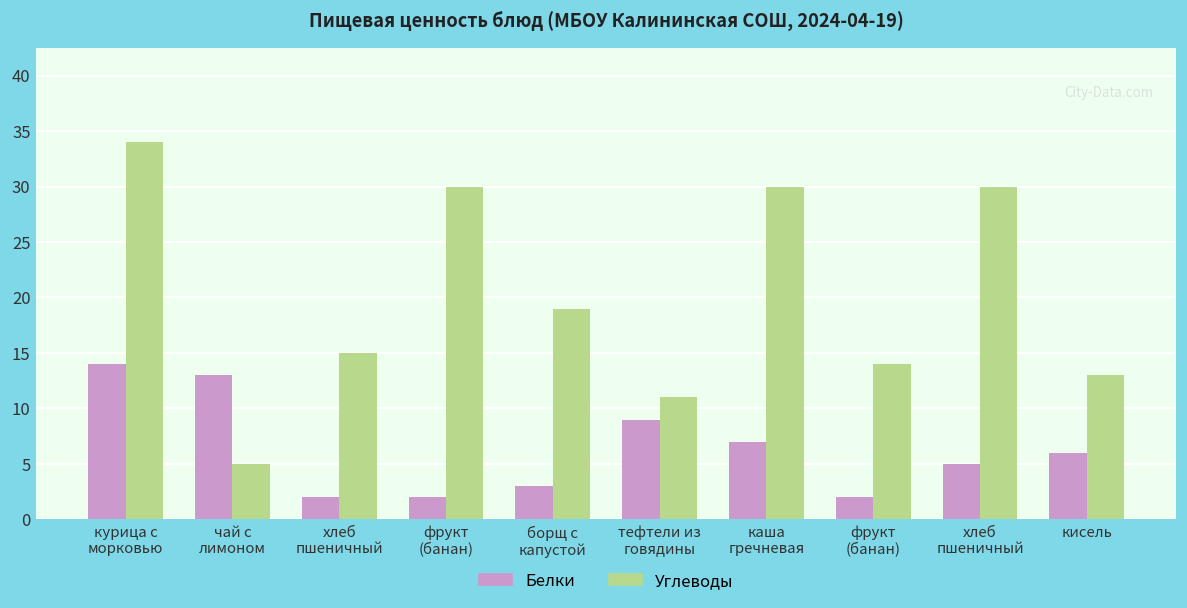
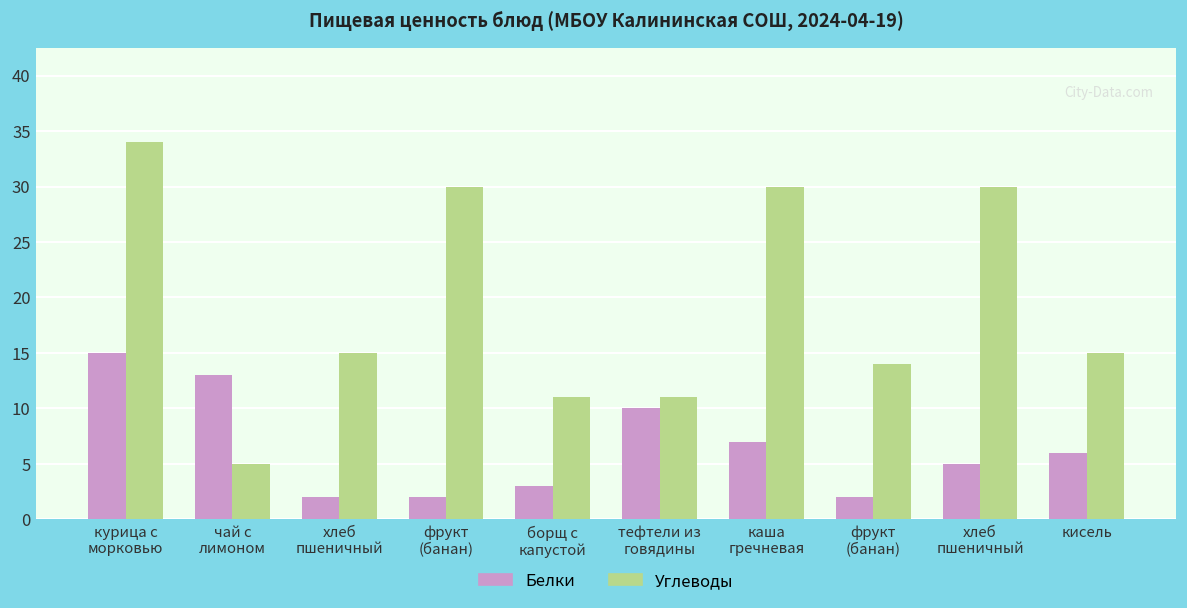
  {
    "Белки": {
-     "курица с морковью": 14,
+     "курица с морковью": 15,
      "чай с лимоном": 13,
      "борщ с капустой": 3,
-     "тефтели из говядины": 9,
+     "тефтели из говядины": 10,
      "каша гречневая": 7,
      "кисель": 6
    },
    "Углеводы": {
      "курица с морковью": 34,
      "чай с лимоном": 5,
-     "борщ с капустой": 19,
+     "борщ с капустой": 11,
      "тефтели из говядины": 11,
      "каша гречневая": 30,
-     "кисель": 13
+     "кисель": 15
    }
  }
